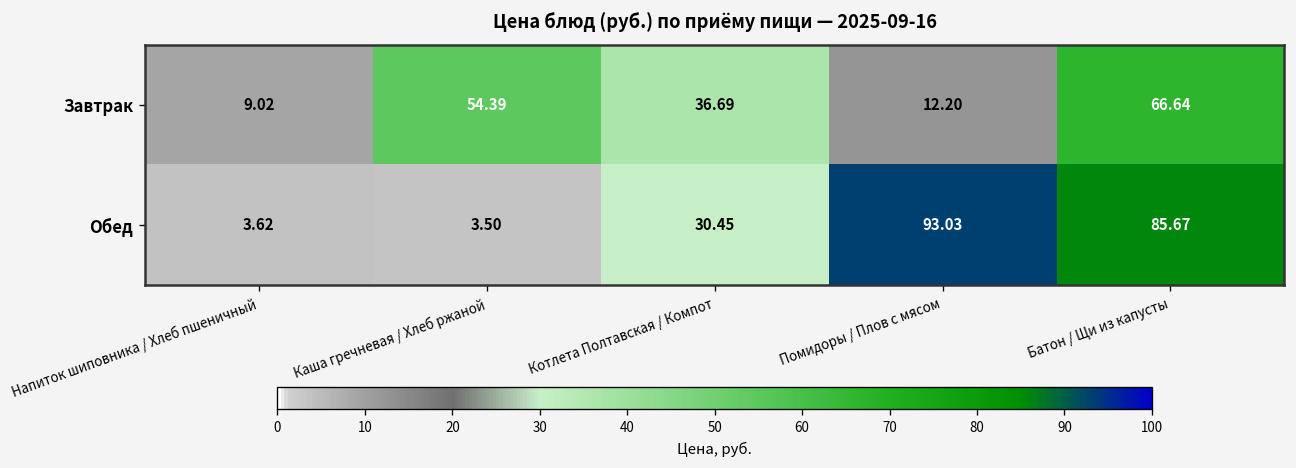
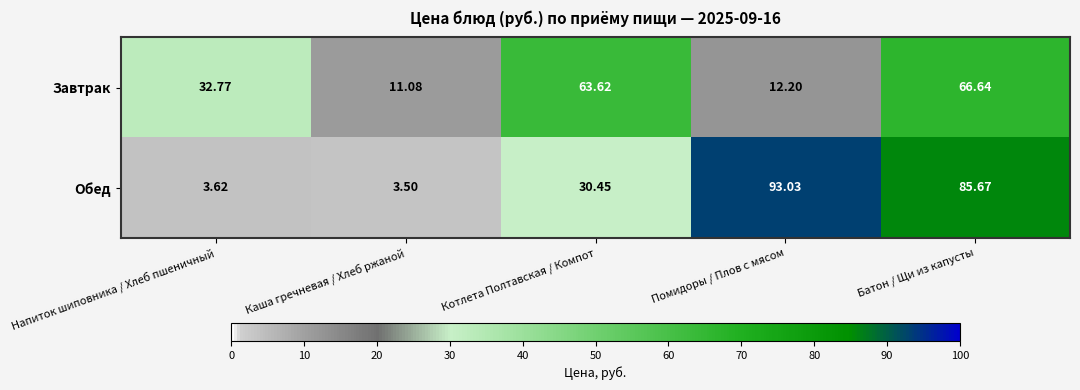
  {
    "Завтрак": {
-     "Напиток шиповника / Хлеб пшеничный": 9.02,
-     "Каша гречневая / Хлеб ржаной": 54.39,
-     "Котлета Полтавская / Компот": 36.69,
+     "Напиток шиповника / Хлеб пшеничный": 32.77,
+     "Каша гречневая / Хлеб ржаной": 11.08,
+     "Котлета Полтавская / Компот": 63.62,
      "Помидоры / Плов с мясом": 12.20,
      "Батон / Щи из капусты": 66.64
    },
    "Обед": {
      "Напиток шиповника / Хлеб пшеничный": 3.62,
      "Каша гречневая / Хлеб ржаной": 3.50,
      "Котлета Полтавская / Компот": 30.45,
      "Помидоры / Плов с мясом": 93.03,
      "Батон / Щи из капусты": 85.67
    }
  }
